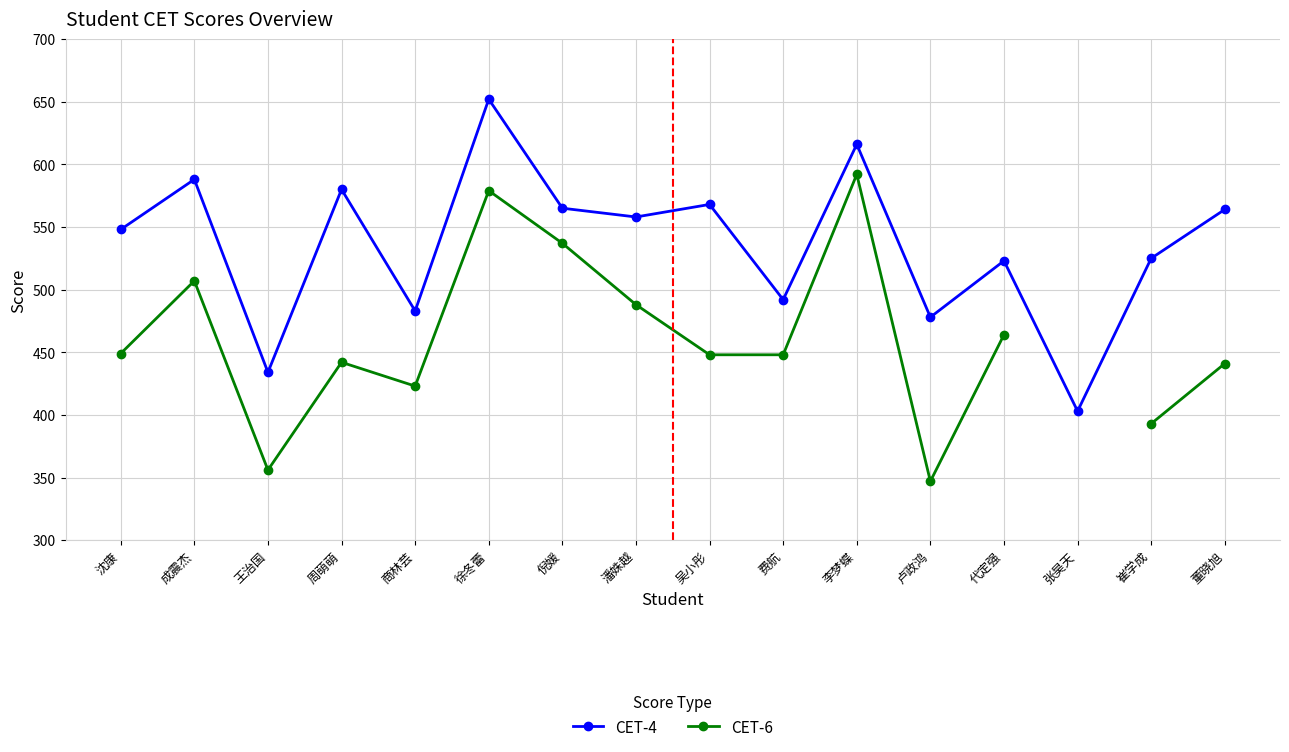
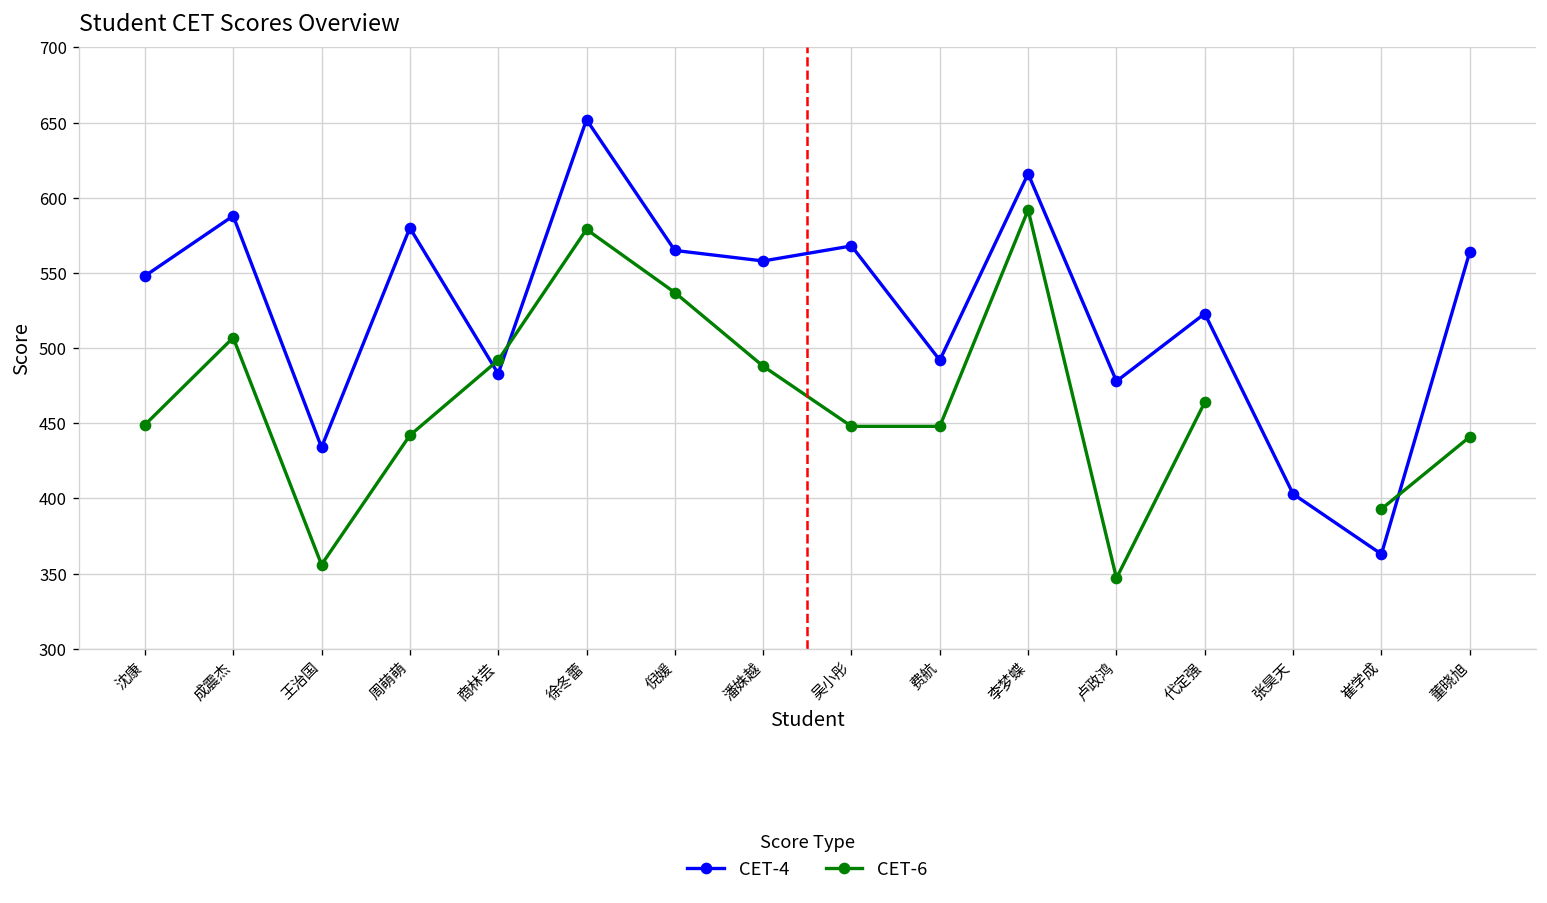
  {
    "CET-4": {
      "沈康": 548,
      "成震杰": 588,
      "王治国": 434,
      "周萌萌": 580,
      "商林芸": 483,
      "徐冬蕾": 652,
      "倪媛": 565,
      "潘姝越": 558,
      "吴小彤": 568,
      "费航": 492,
      "李梦蝶": 616,
      "卢政鸿": 478,
      "代定强": 523,
      "张昊天": 403,
-     "崔学成": 525,
+     "崔学成": 363,
      "董晓旭": 564
    },
    "CET-6": {
      "沈康": 449,
      "成震杰": 507,
      "王治国": 356,
      "周萌萌": 442,
-     "商林芸": 423,
+     "商林芸": 492,
      "徐冬蕾": 579,
      "倪媛": 537,
      "潘姝越": 488,
      "吴小彤": 448,
      "费航": 448,
      "李梦蝶": 592,
      "卢政鸿": 347,
      "代定强": 464,
      "崔学成": 393,
      "董晓旭": 441
    }
  }
